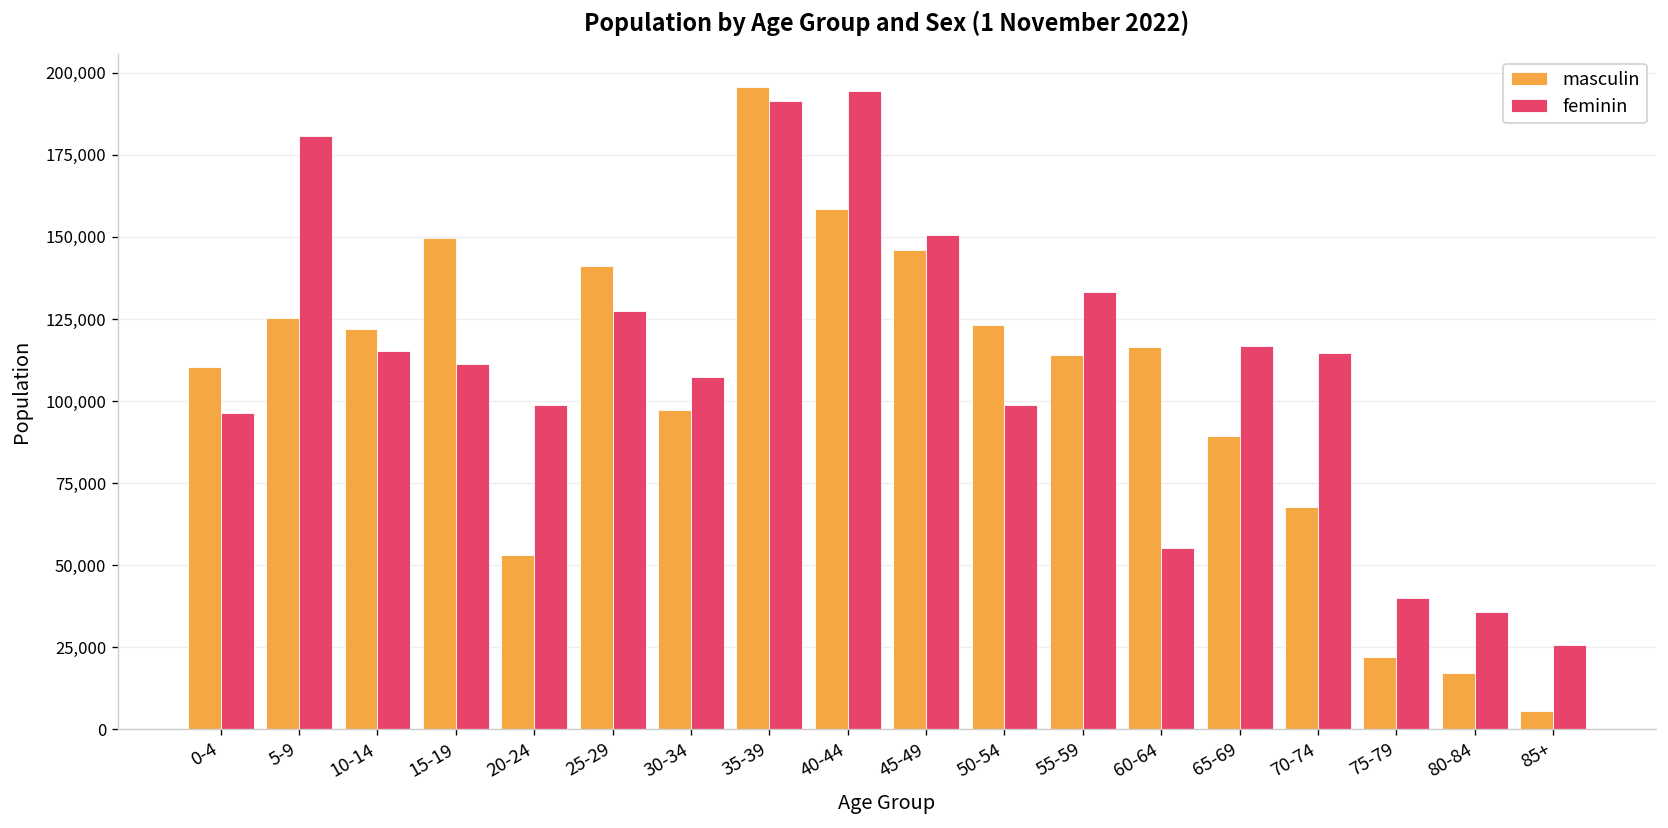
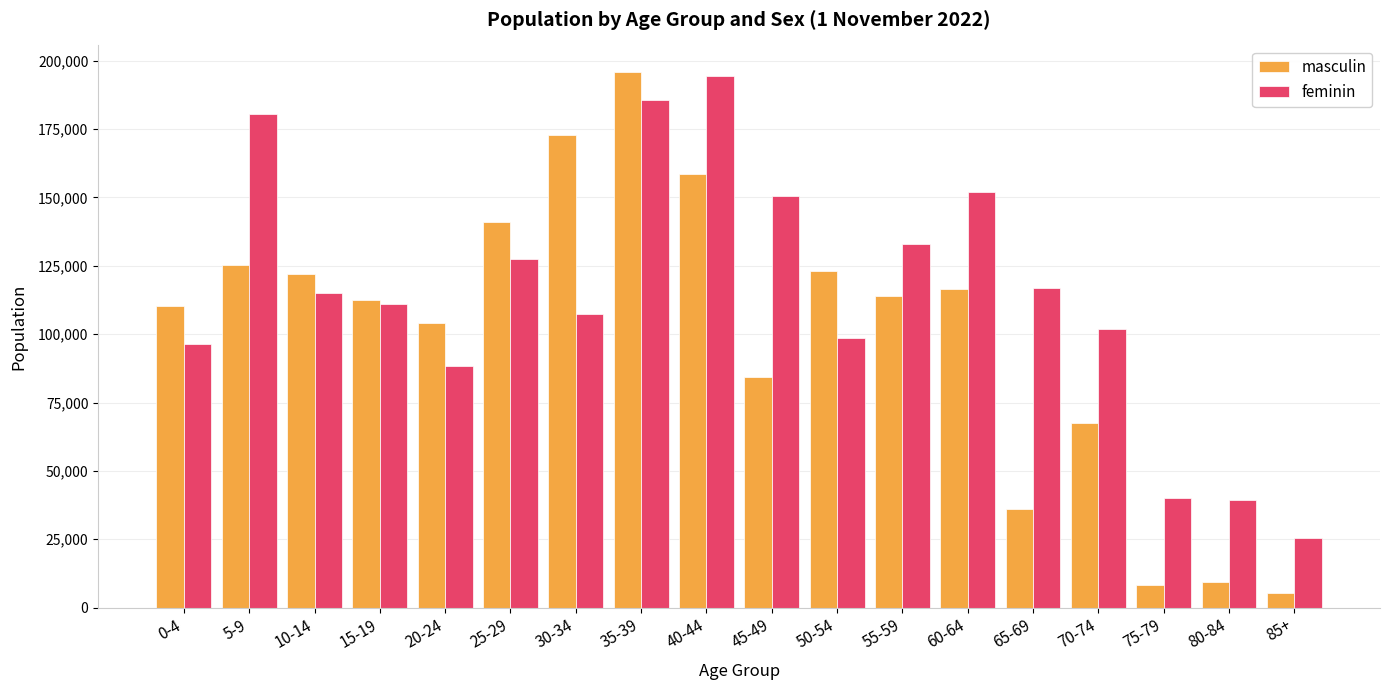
  {
    "masculin": {
      "0-4": "110,000",
      "5-9": "125,000",
      "10-14": "122,000",
-     "15-19": "150,000",
-     "20-24": "53,000",
+     "15-19": "113,000",
+     "20-24": "104,000",
      "25-29": "141,000",
-     "30-34": "97,000",
+     "30-34": "173,000",
      "35-39": "196,000",
      "40-44": "158,000",
-     "45-49": "146,000",
+     "45-49": "84,000",
      "50-54": "123,000",
      "55-59": "114,000",
      "60-64": "116,000",
-     "65-69": "89,000",
+     "65-69": "36,000",
      "70-74": "68,000",
-     "75-79": "22,000",
-     "80-84": "17,000",
+     "75-79": "8,000",
+     "80-84": "9,000",
      "85+": "5,000"
    },
    "feminin": {
      "0-4": "96,000",
      "5-9": "181,000",
      "10-14": "115,000",
      "15-19": "111,000",
-     "20-24": "99,000",
+     "20-24": "88,000",
      "25-29": "127,000",
      "30-34": "107,000",
-     "35-39": "192,000",
+     "35-39": "186,000",
      "40-44": "194,000",
      "45-49": "151,000",
      "50-54": "99,000",
      "55-59": "133,000",
-     "60-64": "55,000",
+     "60-64": "152,000",
      "65-69": "117,000",
-     "70-74": "115,000",
+     "70-74": "102,000",
      "75-79": "40,000",
-     "80-84": "36,000",
+     "80-84": "39,000",
      "85+": "26,000"
    }
  }
